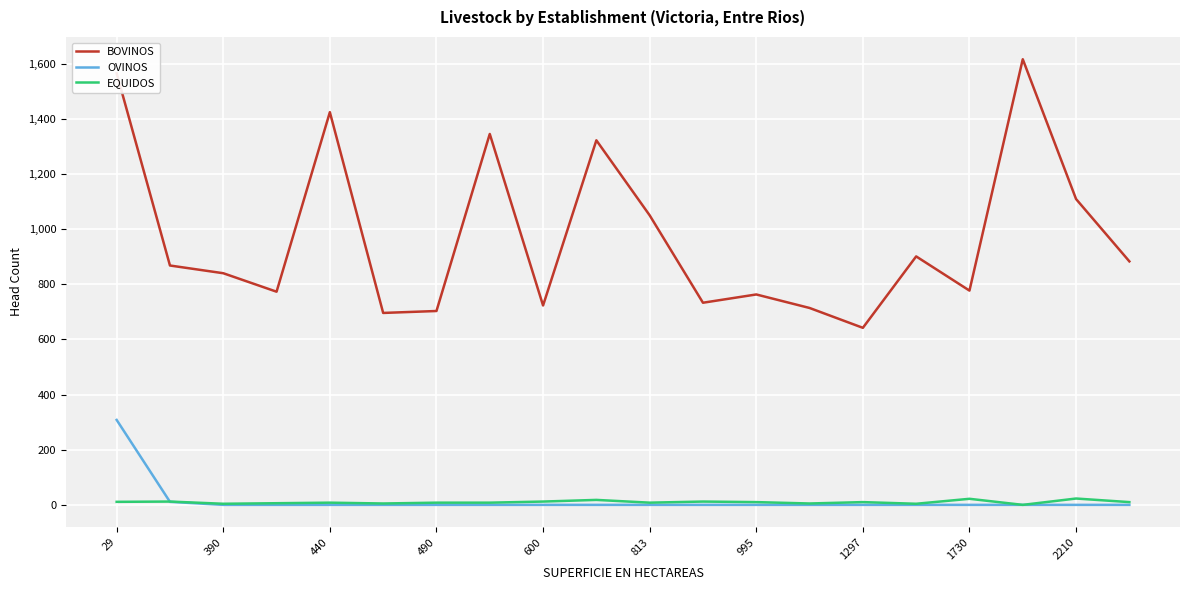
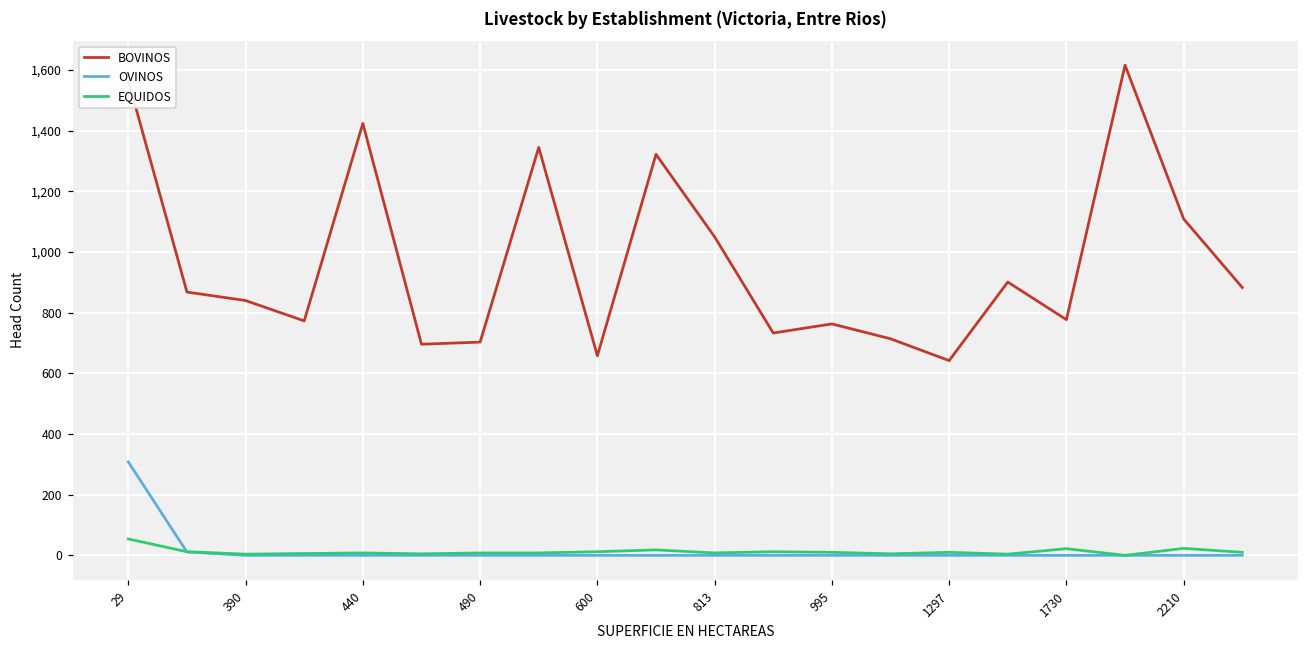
  {
    "BOVINOS": {
      "390": "840",
      "440": "1,420",
      "490": "700",
-     "600": "720",
+     "600": "660",
      "813": "1,050",
      "995": "760",
      "1297": "640",
      "1730": "780",
      "2210": "1,110"
    },
    "OVINOS": {
      "29": "310",
      "600": "0",
      "995": "0",
      "1297": "0",
      "1730": "0",
      "2210": "0"
    },
    "EQUIDOS": {
-     "29": "10",
+     "29": "50",
      "600": "10",
      "995": "10",
      "1297": "10",
      "1730": "20",
      "2210": "20"
    }
  }
